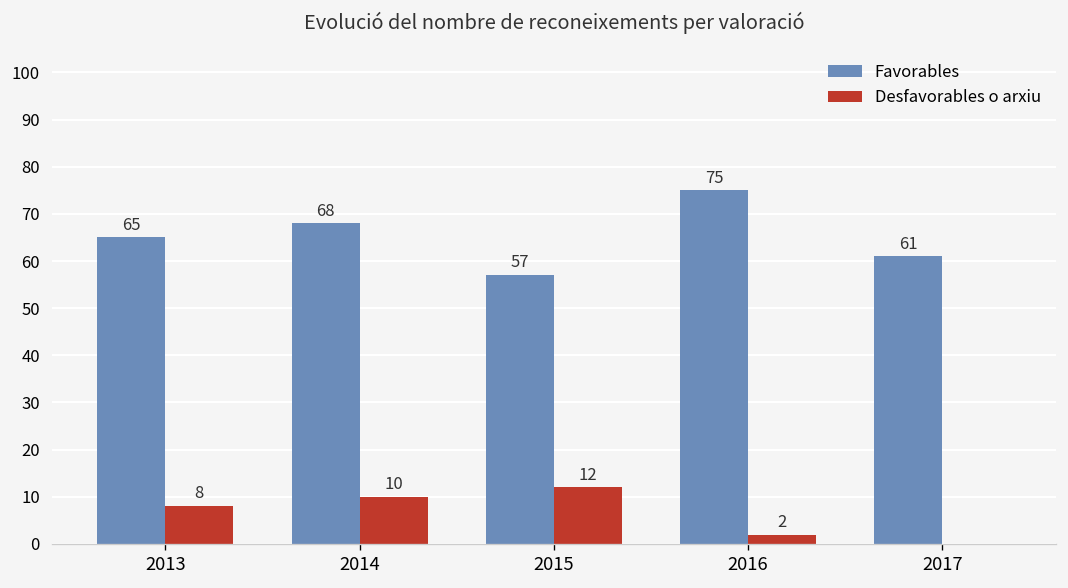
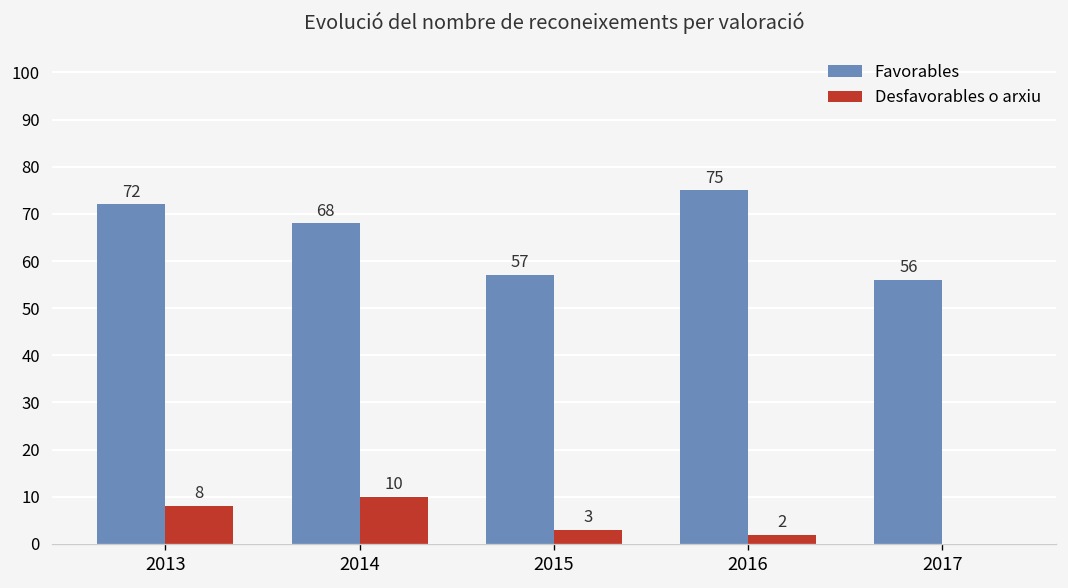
  {
    "Favorables": {
-     "2013": 65,
+     "2013": 72,
      "2014": 68,
      "2015": 57,
      "2016": 75,
-     "2017": 61
+     "2017": 56
    },
    "Desfavorables o arxiu": {
      "2013": 8,
      "2014": 10,
-     "2015": 12,
+     "2015": 3,
      "2016": 2
    }
  }
